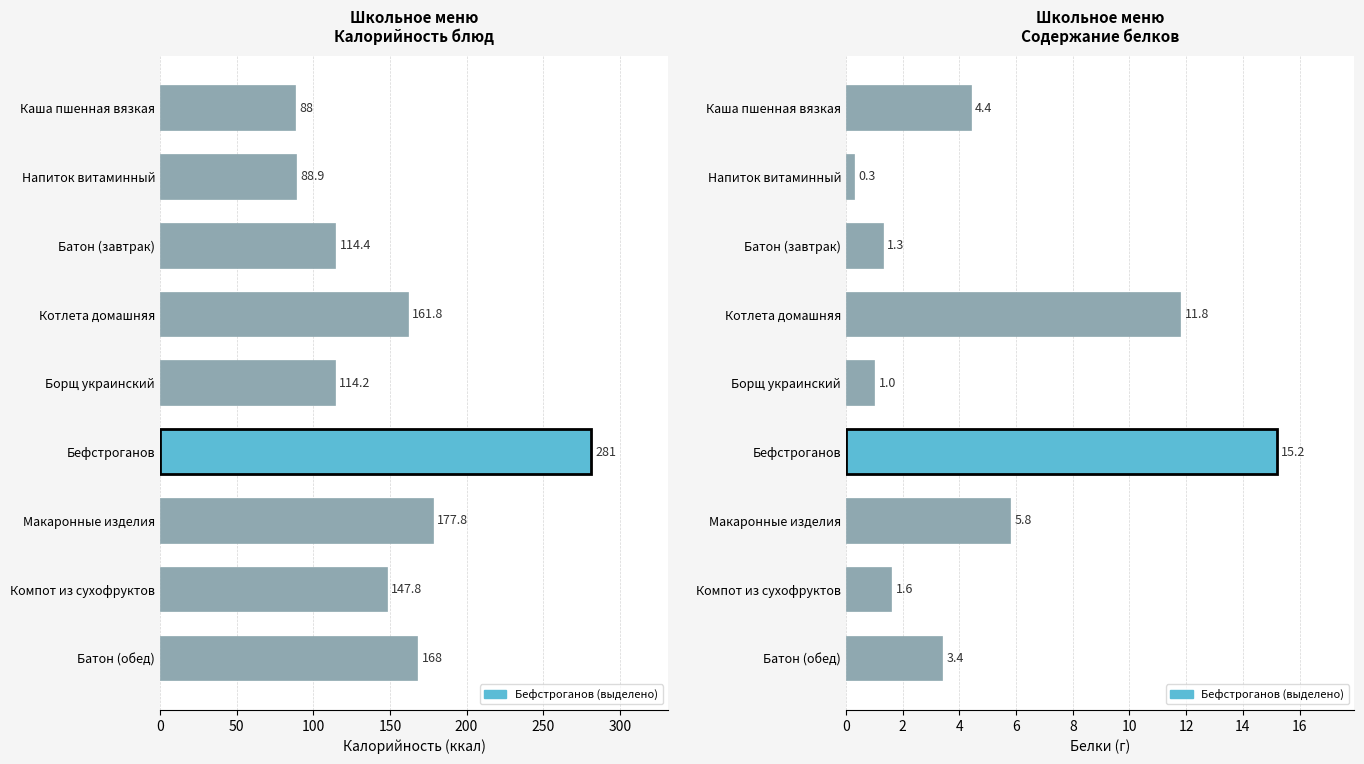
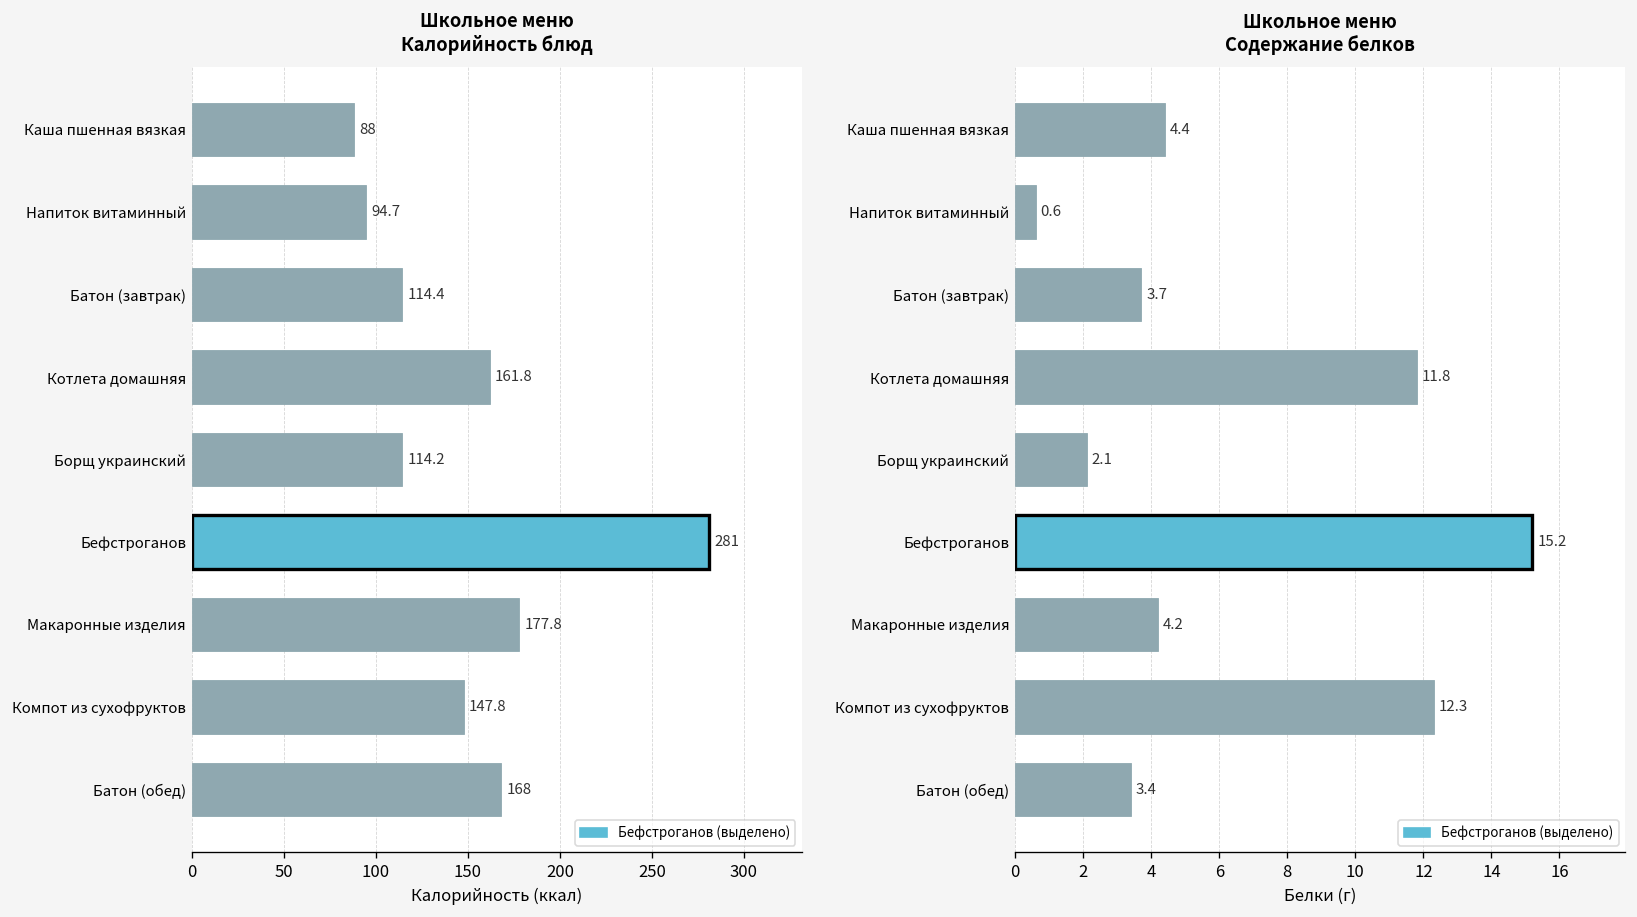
  {
    "Школьное меню Калорийность блюд": {
      "Каша пшенная вязкая": 88,
-     "Напиток витаминный": 88.9,
+     "Напиток витаминный": 94.7,
      "Батон (завтрак)": 114.4,
      "Котлета домашняя": 161.8,
      "Борщ украинский": 114.2,
      "Бефстроганов": 281,
      "Макаронные изделия": 177.8,
      "Компот из сухофруктов": 147.8,
      "Батон (обед)": 168
    },
    "Школьное меню Содержание белков": {
      "Каша пшенная вязкая": 4.4,
-     "Напиток витаминный": 0.3,
-     "Батон (завтрак)": 1.3,
+     "Напиток витаминный": 0.6,
+     "Батон (завтрак)": 3.7,
      "Котлета домашняя": 11.8,
-     "Борщ украинский": 1.0,
+     "Борщ украинский": 2.1,
      "Бефстроганов": 15.2,
-     "Макаронные изделия": 5.8,
-     "Компот из сухофруктов": 1.6,
+     "Макаронные изделия": 4.2,
+     "Компот из сухофруктов": 12.3,
      "Батон (обед)": 3.4
    }
  }
